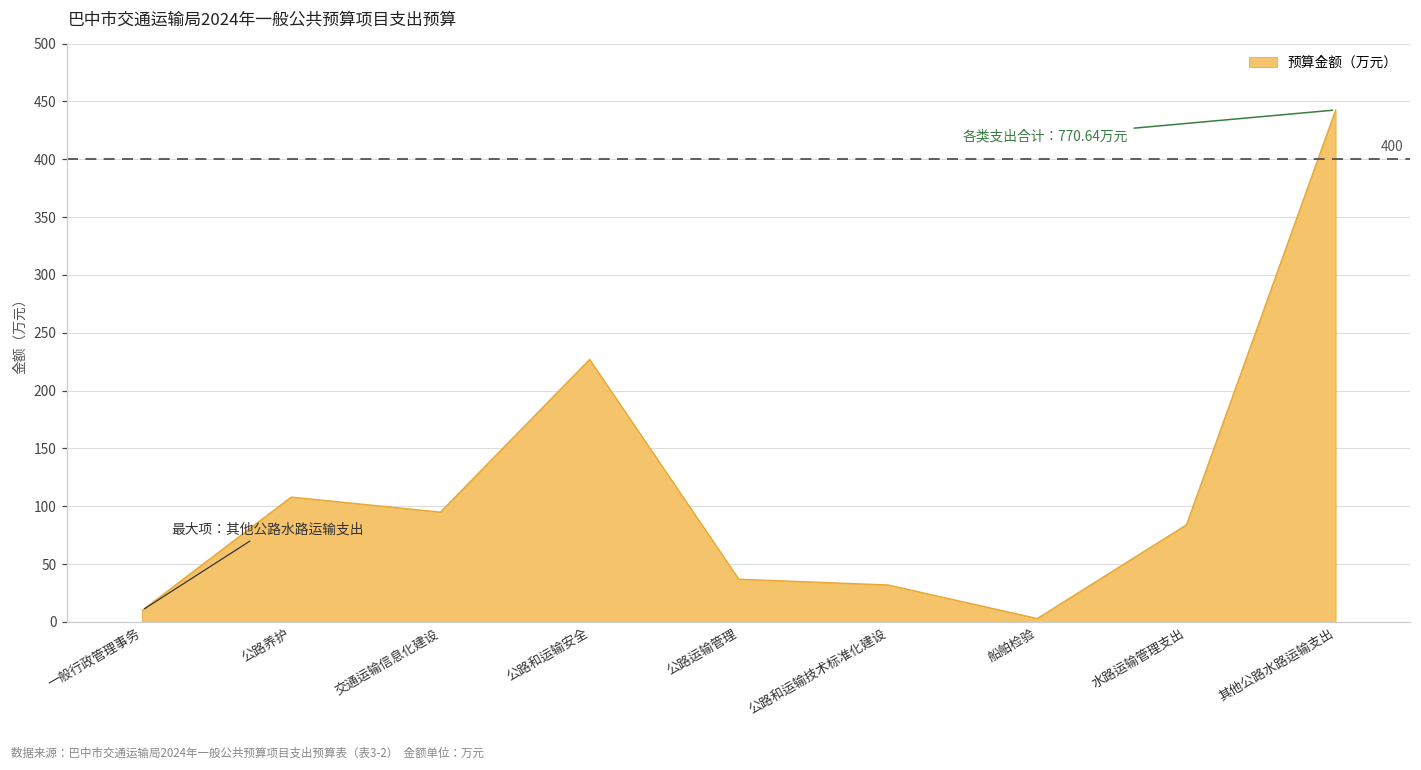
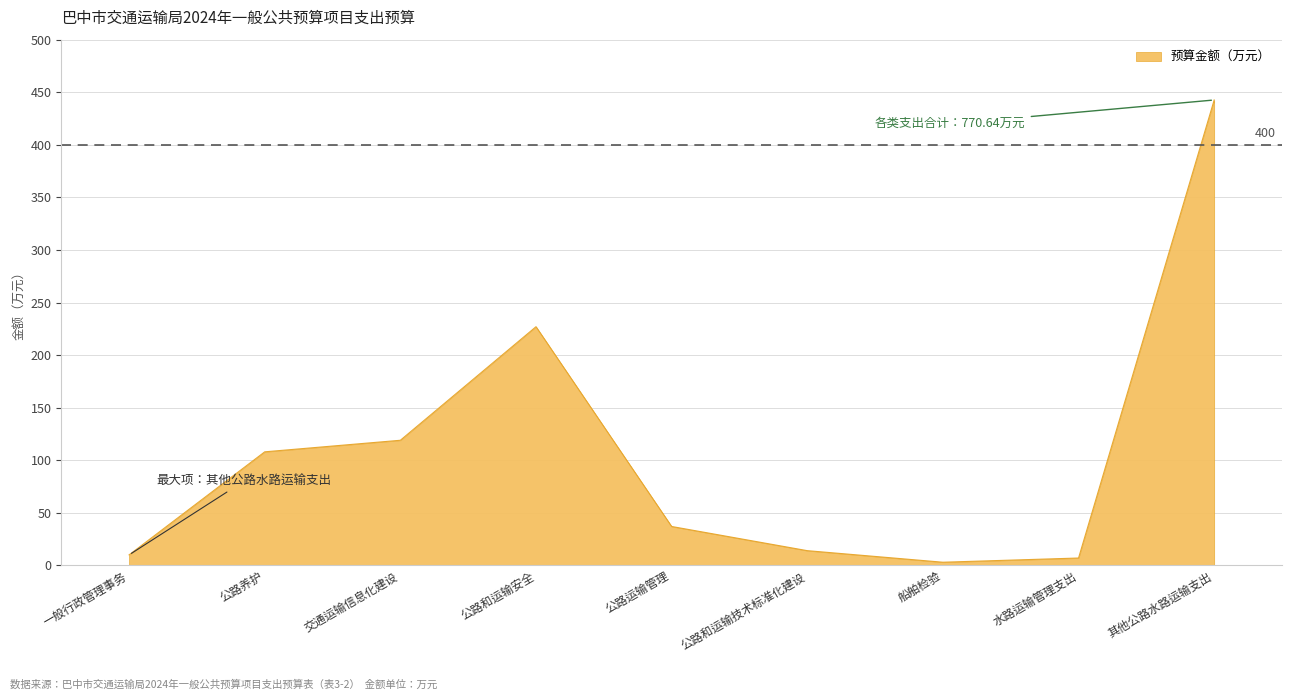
  {
    "一般行政管理事务": 10,
    "公路养护": 108,
-   "交通运输信息化建设": 95,
+   "交通运输信息化建设": 119,
    "公路和运输安全": 227,
    "公路运输管理": 37,
-   "公路和运输技术标准化建设": 32,
+   "公路和运输技术标准化建设": 14,
    "船舶检验": 3,
-   "水路运输管理支出": 84
+   "水路运输管理支出": 7
  }
